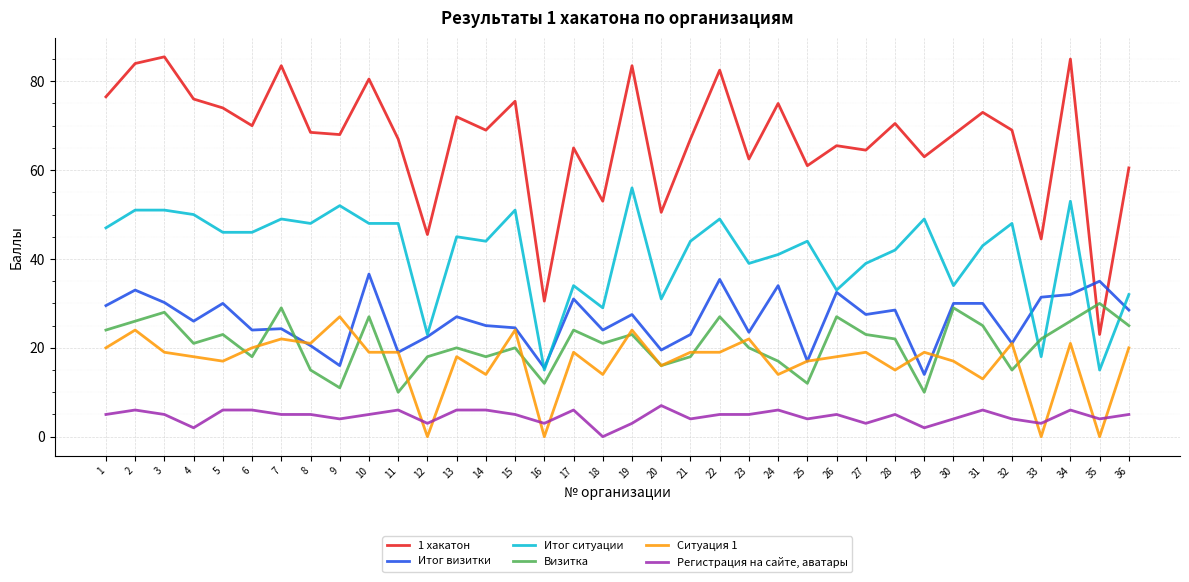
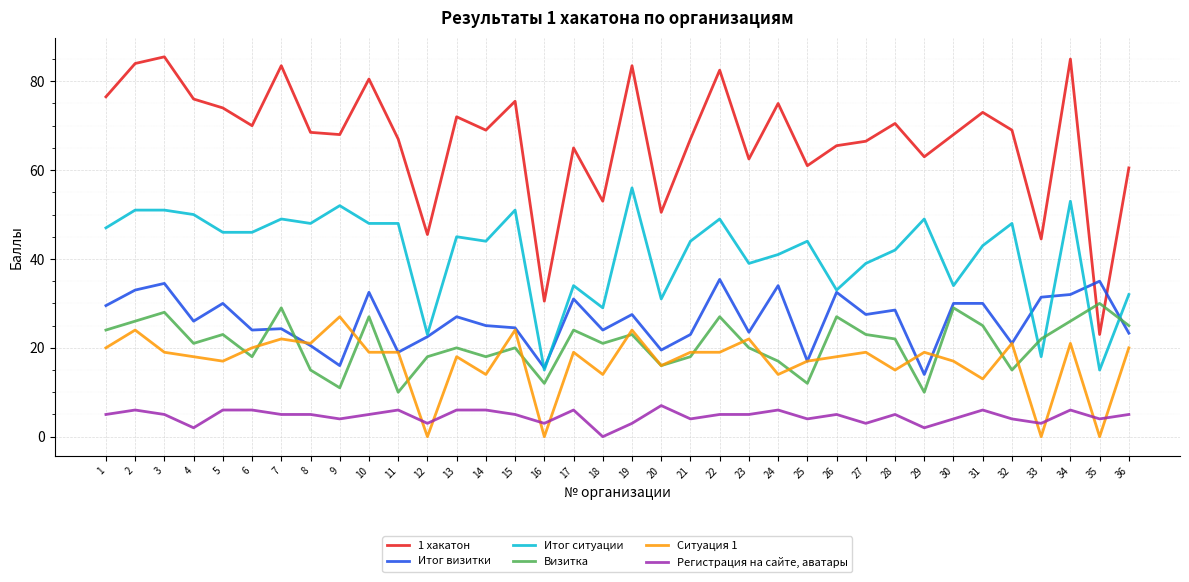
  {
    "1 хакатон": {
      "1": 77,
      "2": 84,
      "3": 86,
      "4": 76,
      "5": 74,
      "6": 70,
      "7": 84,
      "8": 69,
      "9": 68,
      "10": 81,
      "11": 67,
      "12": 46,
      "13": 72,
      "14": 69,
      "15": 76,
      "16": 31,
      "17": 65,
      "18": 53,
      "19": 84,
      "20": 51,
      "21": 67,
      "22": 83,
      "23": 63,
      "24": 75,
      "25": 61,
      "26": 66,
-     "27": 65,
+     "27": 67,
      "28": 71,
      "29": 63,
      "30": 68,
      "31": 73,
      "32": 69,
      "33": 45,
      "34": 85,
      "35": 23,
      "36": 61
    },
    "Итог визитки": {
      "1": 30,
      "2": 33,
-     "3": 30,
+     "3": 35,
      "4": 26,
      "5": 30,
      "6": 24,
      "7": 24,
      "9": 16,
-     "10": 37,
+     "10": 33,
      "13": 27,
      "14": 25,
      "17": 31,
      "18": 24,
      "19": 28,
      "20": 20,
      "21": 23,
      "22": 35,
      "23": 24,
      "24": 34,
      "27": 28,
      "28": 29,
      "29": 14,
      "30": 30,
      "31": 30,
      "33": 31,
      "34": 32,
      "35": 35,
-     "36": 29
+     "36": 23
    },
    "Итог ситуации": {
      "1": 47,
      "2": 51,
      "3": 51,
      "4": 50,
      "5": 46,
      "6": 46,
      "7": 49,
      "8": 48,
      "9": 52,
      "10": 48,
      "11": 48,
      "13": 45,
      "14": 44,
      "15": 51,
      "17": 34,
      "18": 29,
      "19": 56,
      "20": 31,
      "21": 44,
      "22": 49,
      "23": 39,
      "24": 41,
      "25": 44,
      "27": 39,
      "28": 42,
      "29": 49,
      "30": 34,
      "31": 43,
      "32": 48,
      "33": 18,
      "34": 53,
      "35": 15,
      "36": 32
    },
    "Визитка": {
      "1": 24,
      "2": 26,
      "3": 28,
      "4": 21,
      "5": 23,
      "6": 18,
      "7": 29,
      "8": 15,
      "9": 11,
      "10": 27,
      "11": 10,
      "12": 18,
      "13": 20,
      "14": 18,
      "15": 20,
      "16": 12,
      "17": 24,
      "18": 21,
      "19": 23,
      "21": 18,
      "22": 27,
      "23": 20,
      "24": 17,
      "25": 12,
      "26": 27,
      "27": 23,
      "28": 22,
      "29": 10,
      "30": 29,
      "31": 25,
      "32": 15,
      "33": 22,
      "34": 26,
      "35": 30,
      "36": 25
    },
    "Ситуация 1": {
      "1": 20,
      "2": 24,
      "3": 19,
      "4": 18,
      "5": 17,
      "6": 20,
      "7": 22,
      "9": 27,
      "10": 19,
      "12": 0,
      "13": 18,
      "14": 14,
      "16": 0,
      "17": 19,
      "18": 14,
      "19": 24,
      "21": 19,
      "22": 19,
      "23": 22,
      "24": 14,
      "26": 18,
      "27": 19,
      "28": 15,
      "29": 19,
      "30": 17,
      "31": 13,
      "33": 0,
      "34": 21,
      "35": 0,
      "36": 20
    },
    "Регистрация на сайте, аватары": {
      "1": 5,
      "2": 6,
      "3": 5,
      "4": 2,
      "5": 6,
      "6": 6,
      "7": 5,
      "8": 5,
      "9": 4,
      "10": 5,
      "11": 6,
      "12": 3,
      "13": 6,
      "14": 6,
      "15": 5,
      "16": 3,
      "17": 6,
      "18": 0,
      "19": 3,
      "20": 7,
      "21": 4,
      "22": 5,
      "23": 5,
      "24": 6,
      "25": 4,
      "26": 5,
      "27": 3,
      "28": 5,
      "29": 2,
      "30": 4,
      "31": 6,
      "32": 4,
      "33": 3,
      "34": 6,
      "35": 4,
      "36": 5
    }
  }
